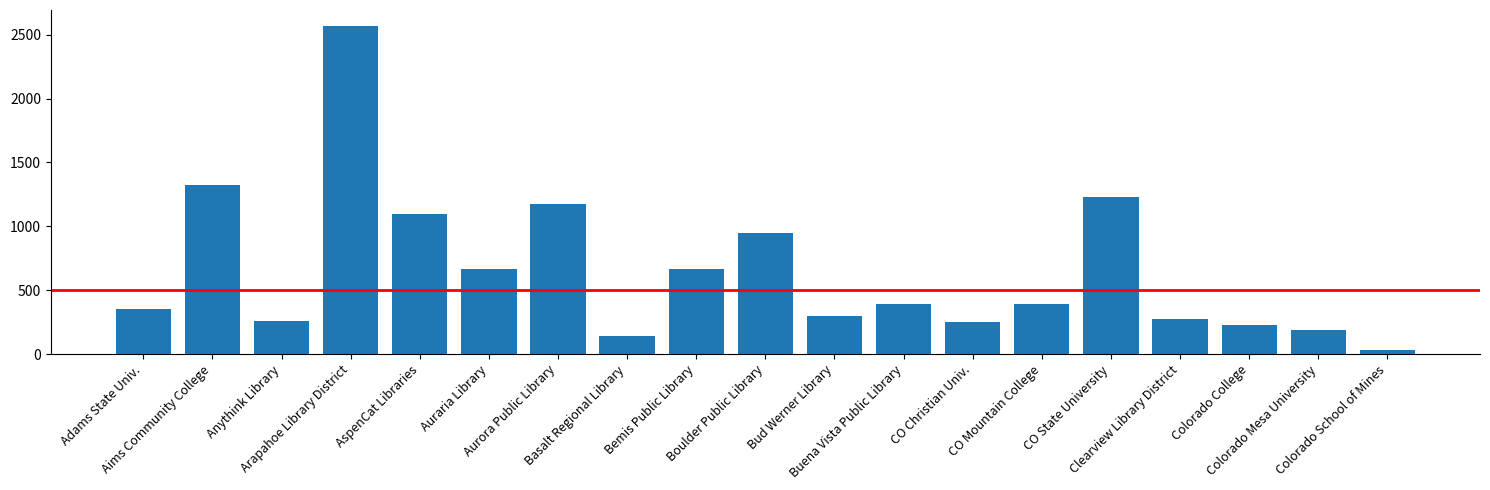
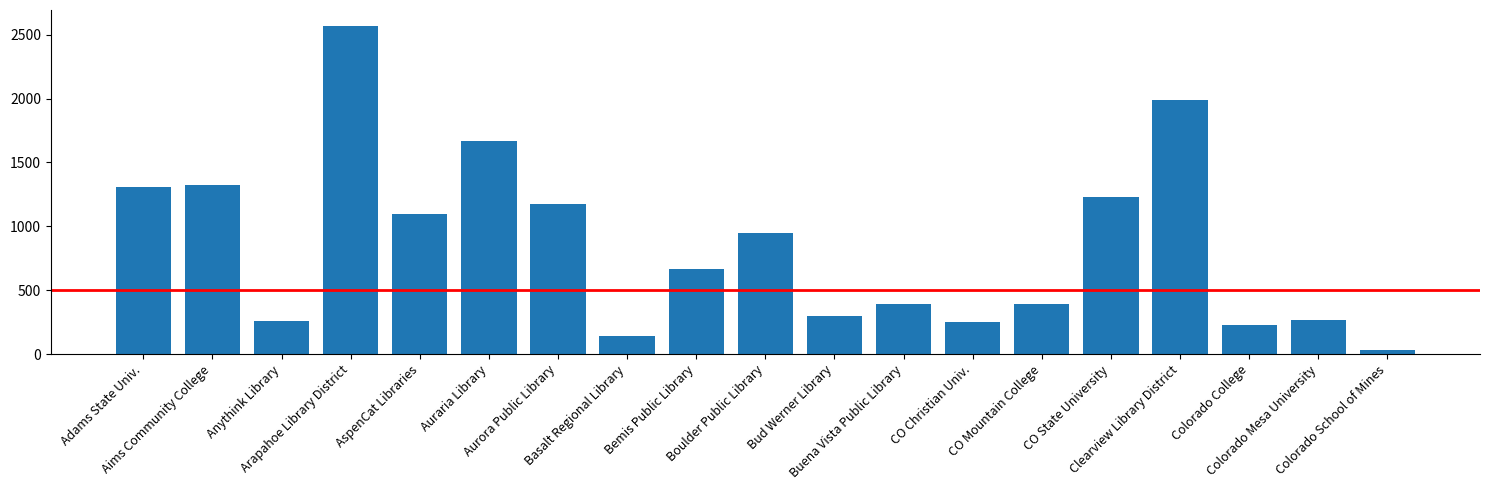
  {
-   "Adams State Univ.": 350,
+   "Adams State Univ.": 1310,
    "Aims Community College": 1330,
    "Anythink Library": 260,
    "Arapahoe Library District": 2570,
    "AspenCat Libraries": 1090,
-   "Auraria Library": 660,
+   "Auraria Library": 1670,
    "Aurora Public Library": 1180,
    "Basalt Regional Library": 140,
    "Bemis Public Library": 660,
    "Boulder Public Library": 950,
    "Bud Werner Library": 300,
    "Buena Vista Public Library": 400,
    "CO Christian Univ.": 250,
    "CO Mountain College": 390,
    "CO State University": 1230,
-   "Clearview Library District": 270,
+   "Clearview Library District": 1990,
    "Colorado College": 230,
-   "Colorado Mesa University": 190,
+   "Colorado Mesa University": 270,
    "Colorado School of Mines": 30
  }
